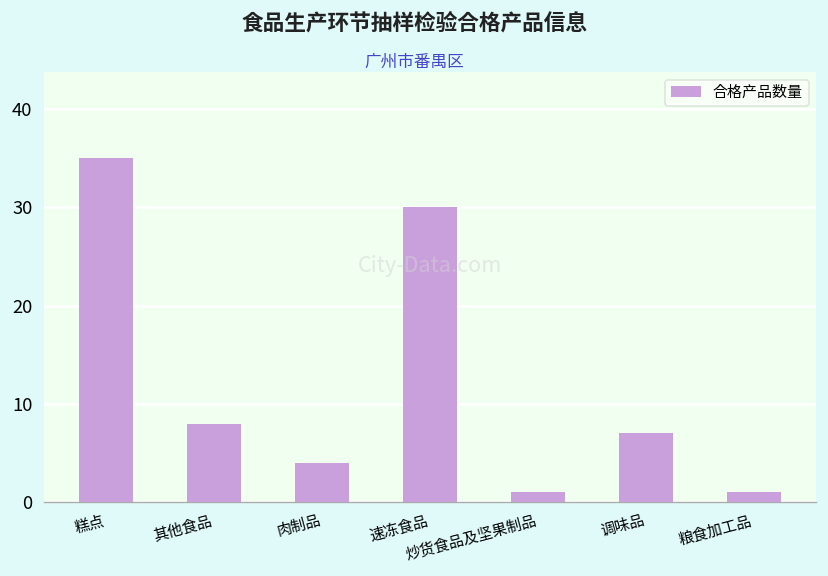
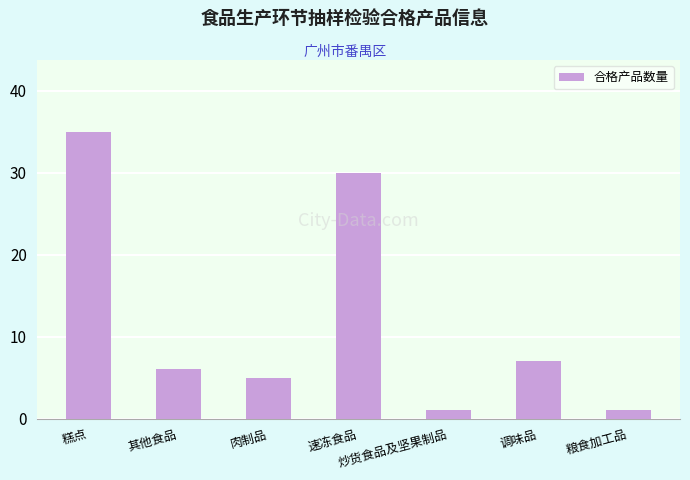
  {
    "糕点": 35,
-   "其他食品": 8,
-   "肉制品": 4,
+   "其他食品": 6,
+   "肉制品": 5,
    "速冻食品": 30,
    "炒货食品及坚果制品": 1,
    "调味品": 7,
    "粮食加工品": 1
  }
